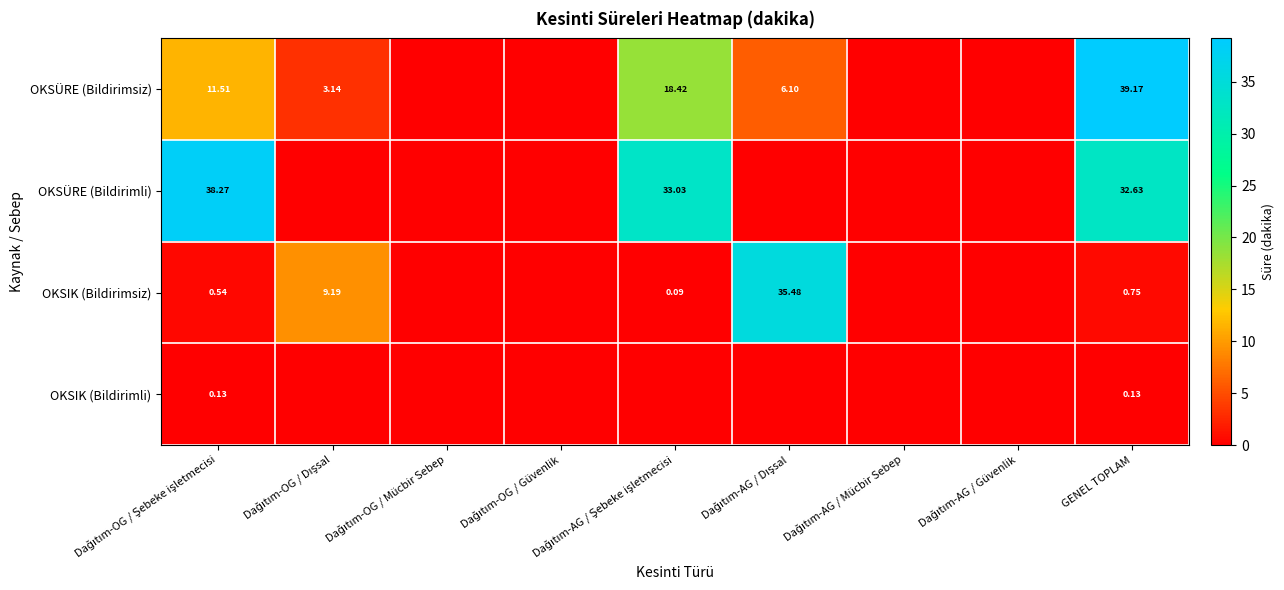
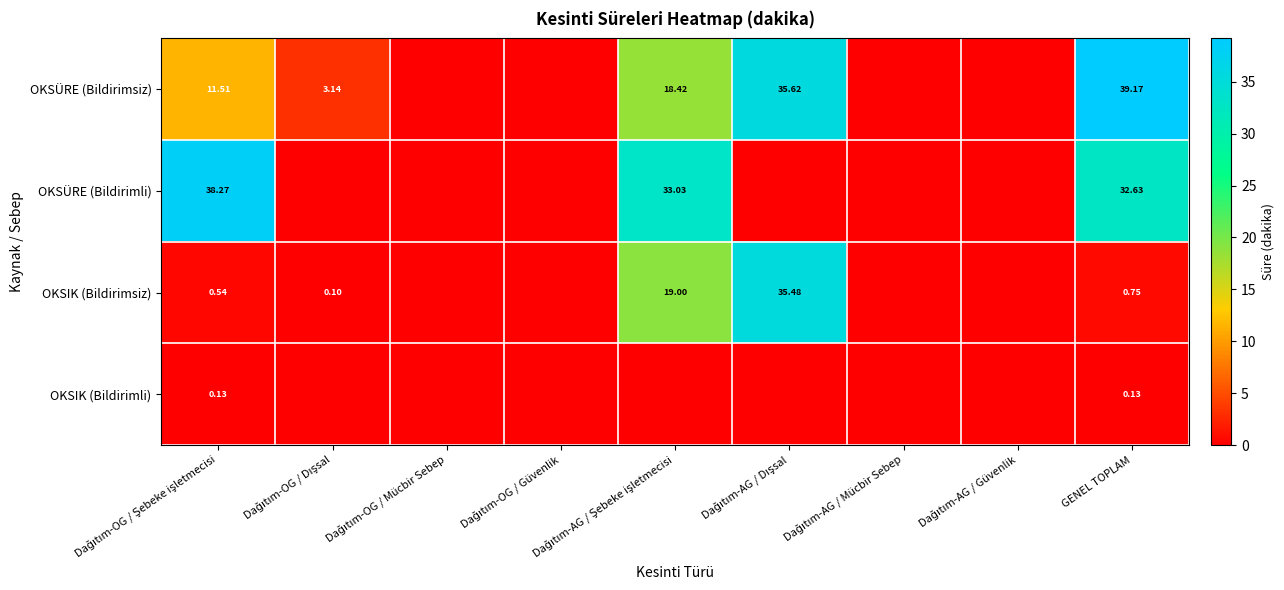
  {
    "OKSÜRE (Bildirimsiz)": {
      "Dağıtım-OG / Şebeke işletmecisi": 11.51,
      "Dağıtım-OG / Dışsal": 3.14,
      "Dağıtım-AG / Şebeke işletmecisi": 18.42,
-     "Dağıtım-AG / Dışsal": 6.10,
+     "Dağıtım-AG / Dışsal": 35.62,
      "GENEL TOPLAM": 39.17
    },
    "OKSÜRE (Bildirimli)": {
      "Dağıtım-OG / Şebeke işletmecisi": 38.27,
      "Dağıtım-AG / Şebeke işletmecisi": 33.03,
      "GENEL TOPLAM": 32.63
    },
    "OKSIK (Bildirimsiz)": {
      "Dağıtım-OG / Şebeke işletmecisi": 0.54,
-     "Dağıtım-OG / Dışsal": 9.19,
-     "Dağıtım-AG / Şebeke işletmecisi": 0.09,
+     "Dağıtım-OG / Dışsal": 0.10,
+     "Dağıtım-AG / Şebeke işletmecisi": 19.00,
      "Dağıtım-AG / Dışsal": 35.48,
      "GENEL TOPLAM": 0.75
    },
    "OKSIK (Bildirimli)": {
      "Dağıtım-OG / Şebeke işletmecisi": 0.13,
      "GENEL TOPLAM": 0.13
    }
  }
